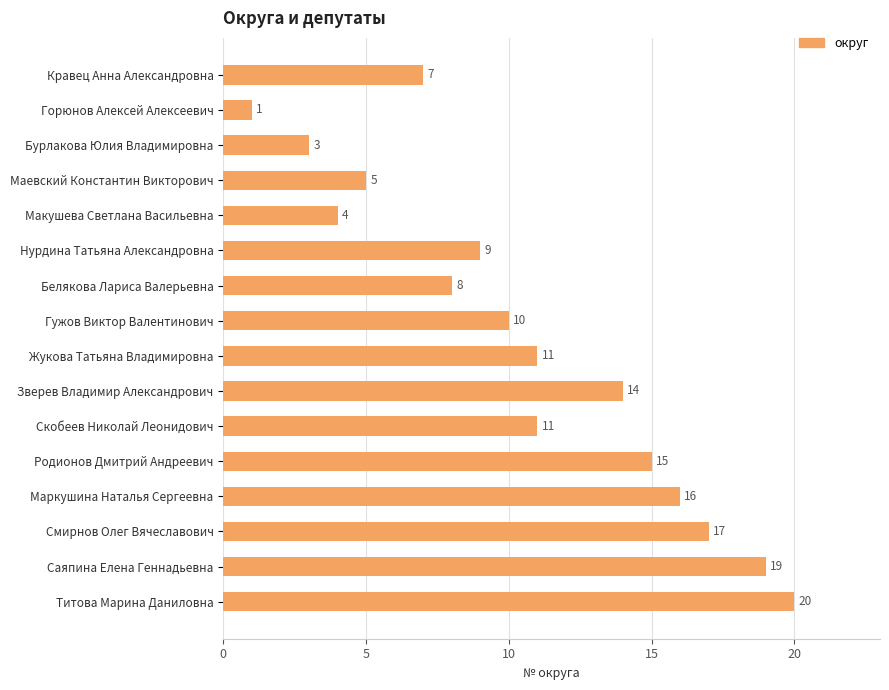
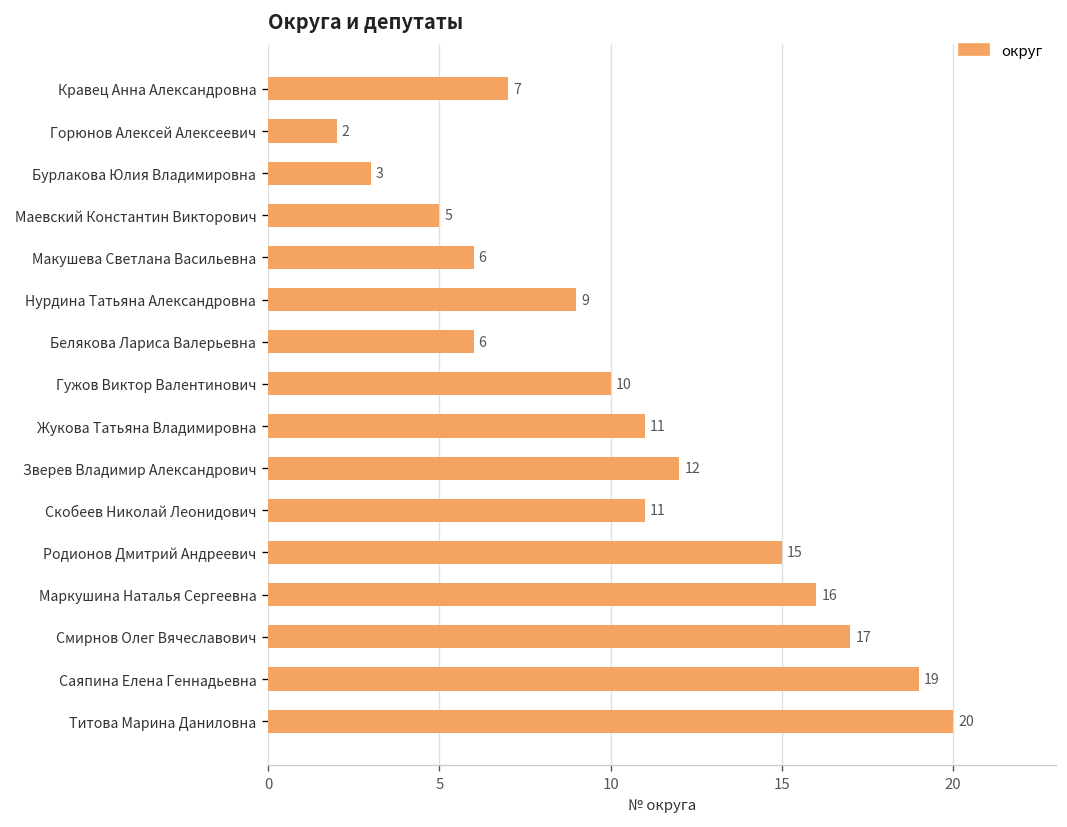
  {
    "Кравец Анна Александровна": 7,
-   "Горюнов Алексей Алексеевич": 1,
+   "Горюнов Алексей Алексеевич": 2,
    "Бурлакова Юлия Владимировна": 3,
    "Маевский Константин Викторович": 5,
-   "Макушева Светлана Васильевна": 4,
+   "Макушева Светлана Васильевна": 6,
    "Нурдина Татьяна Александровна": 9,
-   "Белякова Лариса Валерьевна": 8,
+   "Белякова Лариса Валерьевна": 6,
    "Гужов Виктор Валентинович": 10,
    "Жукова Татьяна Владимировна": 11,
-   "Зверев Владимир Александрович": 14,
+   "Зверев Владимир Александрович": 12,
    "Скобеев Николай Леонидович": 11,
    "Родионов Дмитрий Андреевич": 15,
    "Маркушина Наталья Сергеевна": 16,
    "Смирнов Олег Вячеславович": 17,
    "Саяпина Елена Геннадьевна": 19,
    "Титова Марина Даниловна": 20
  }
